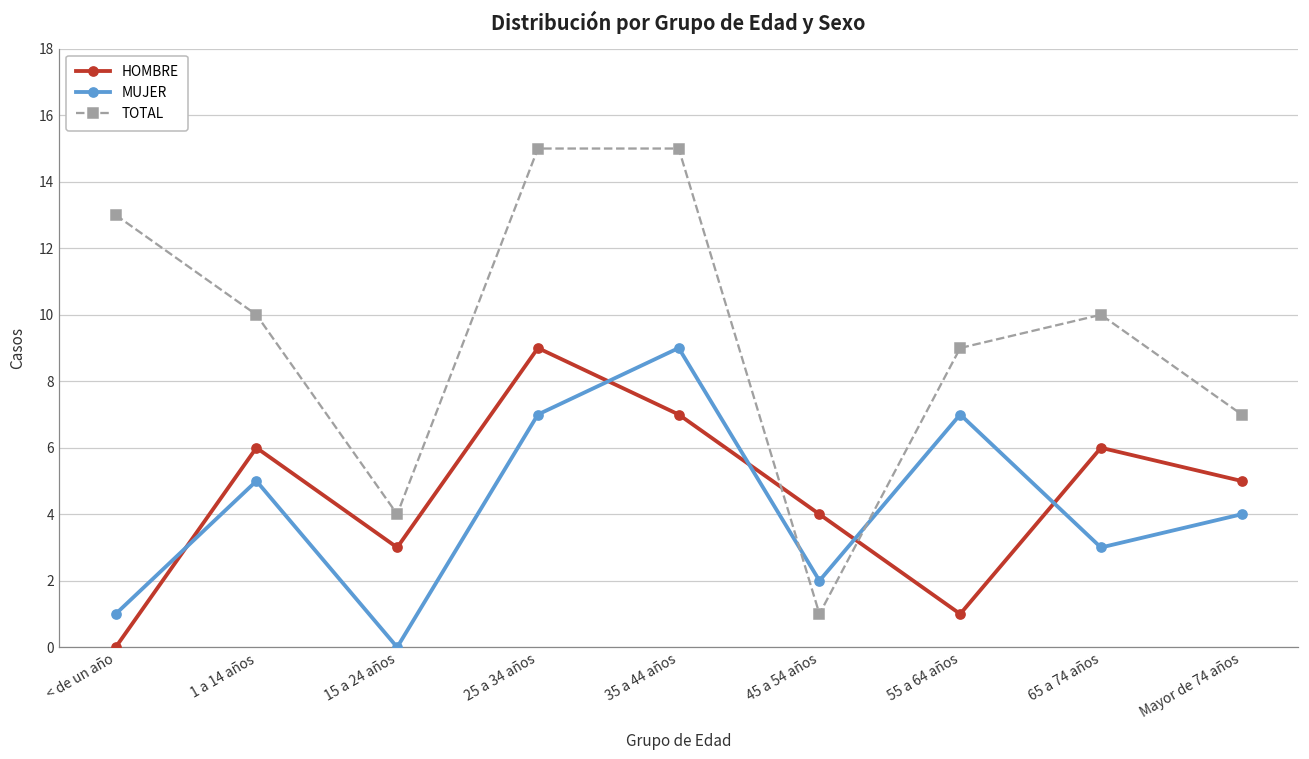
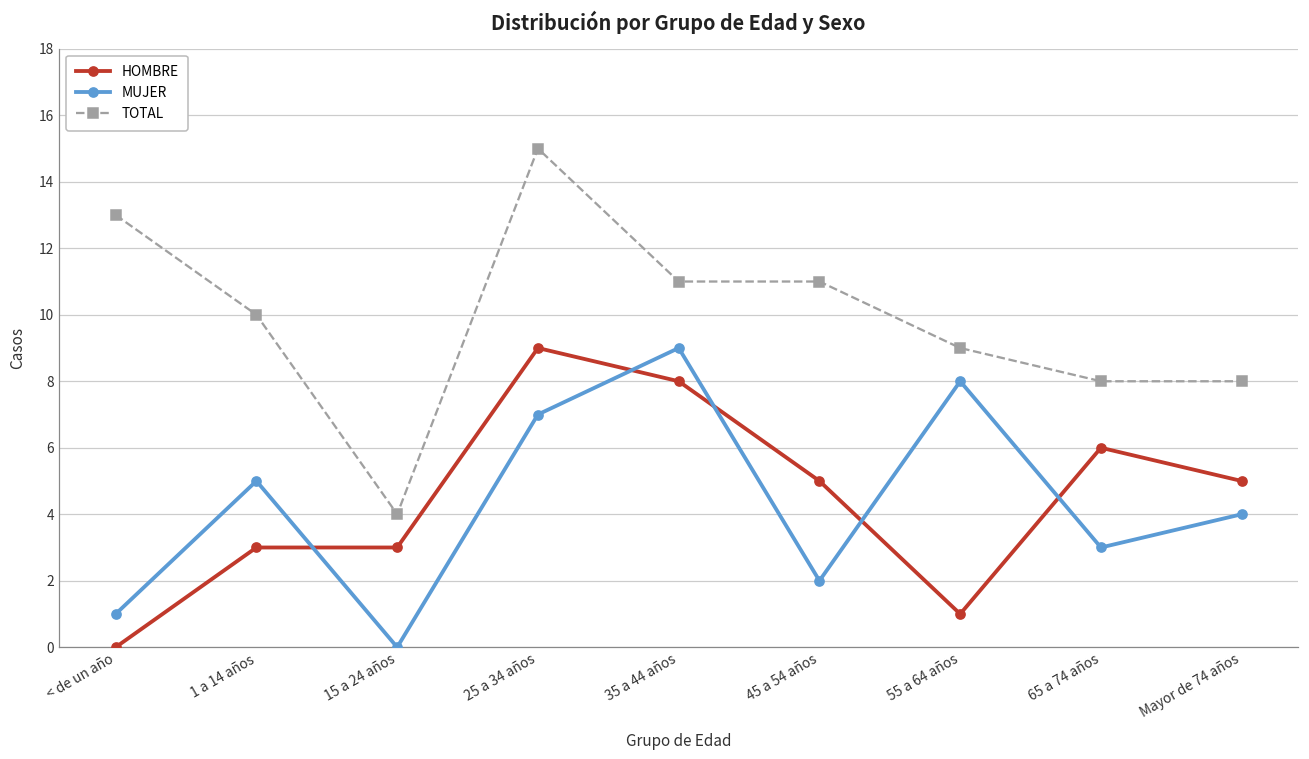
  {
    "HOMBRE": {
      "< de un año": 0,
-     "1 a 14 años": 6,
+     "1 a 14 años": 3,
      "15 a 24 años": 3,
      "25 a 34 años": 9,
-     "35 a 44 años": 7,
-     "45 a 54 años": 4,
+     "35 a 44 años": 8,
+     "45 a 54 años": 5,
      "55 a 64 años": 1,
      "65 a 74 años": 6,
      "Mayor de 74 años": 5
    },
    "MUJER": {
      "< de un año": 1,
      "1 a 14 años": 5,
      "15 a 24 años": 0,
      "25 a 34 años": 7,
      "35 a 44 años": 9,
      "45 a 54 años": 2,
-     "55 a 64 años": 7,
+     "55 a 64 años": 8,
      "65 a 74 años": 3,
      "Mayor de 74 años": 4
    },
    "TOTAL": {
      "< de un año": 13,
      "1 a 14 años": 10,
      "15 a 24 años": 4,
      "25 a 34 años": 15,
-     "35 a 44 años": 15,
-     "45 a 54 años": 1,
+     "35 a 44 años": 11,
+     "45 a 54 años": 11,
      "55 a 64 años": 9,
-     "65 a 74 años": 10,
-     "Mayor de 74 años": 7
+     "65 a 74 años": 8,
+     "Mayor de 74 años": 8
    }
  }
